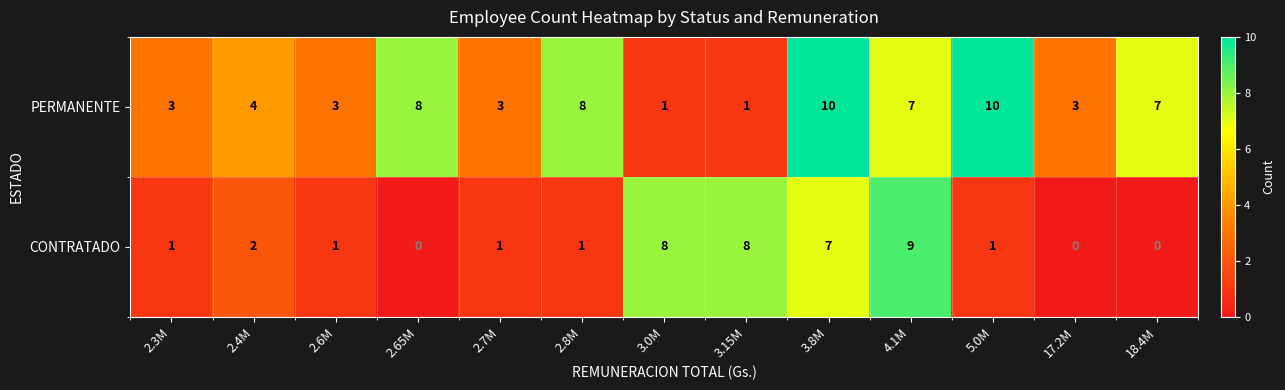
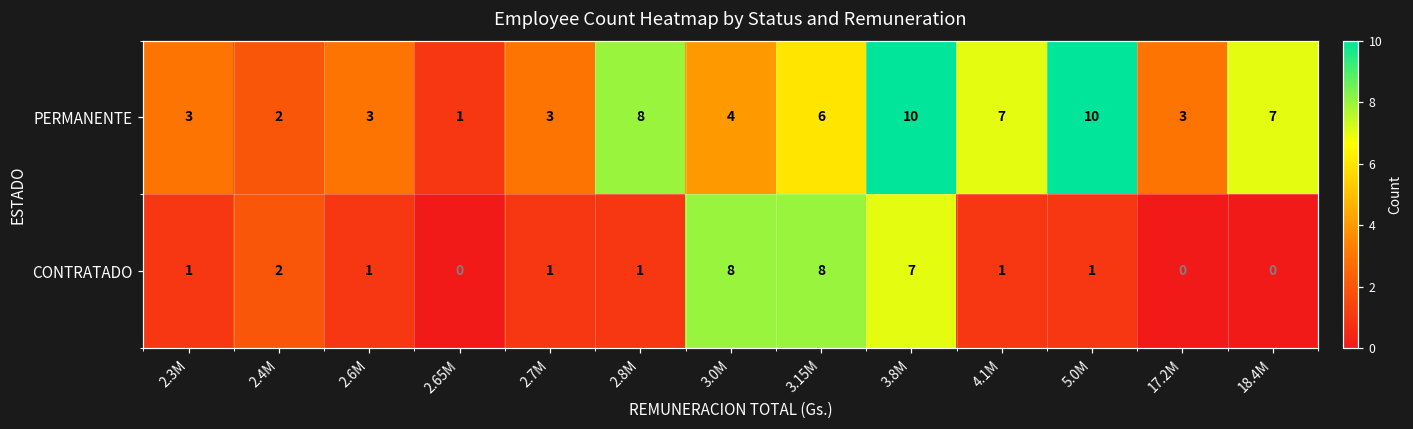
  {
    "PERMANENTE": {
      "2.3M": 3,
-     "2.4M": 4,
+     "2.4M": 2,
      "2.6M": 3,
-     "2.65M": 8,
+     "2.65M": 1,
      "2.7M": 3,
      "2.8M": 8,
-     "3.0M": 1,
-     "3.15M": 1,
+     "3.0M": 4,
+     "3.15M": 6,
      "3.8M": 10,
      "4.1M": 7,
      "5.0M": 10,
      "17.2M": 3,
      "18.4M": 7
    },
    "CONTRATADO": {
      "2.3M": 1,
      "2.4M": 2,
      "2.6M": 1,
      "2.65M": 0,
      "2.7M": 1,
      "2.8M": 1,
      "3.0M": 8,
      "3.15M": 8,
      "3.8M": 7,
-     "4.1M": 9,
+     "4.1M": 1,
      "5.0M": 1,
      "17.2M": 0,
      "18.4M": 0
    }
  }
